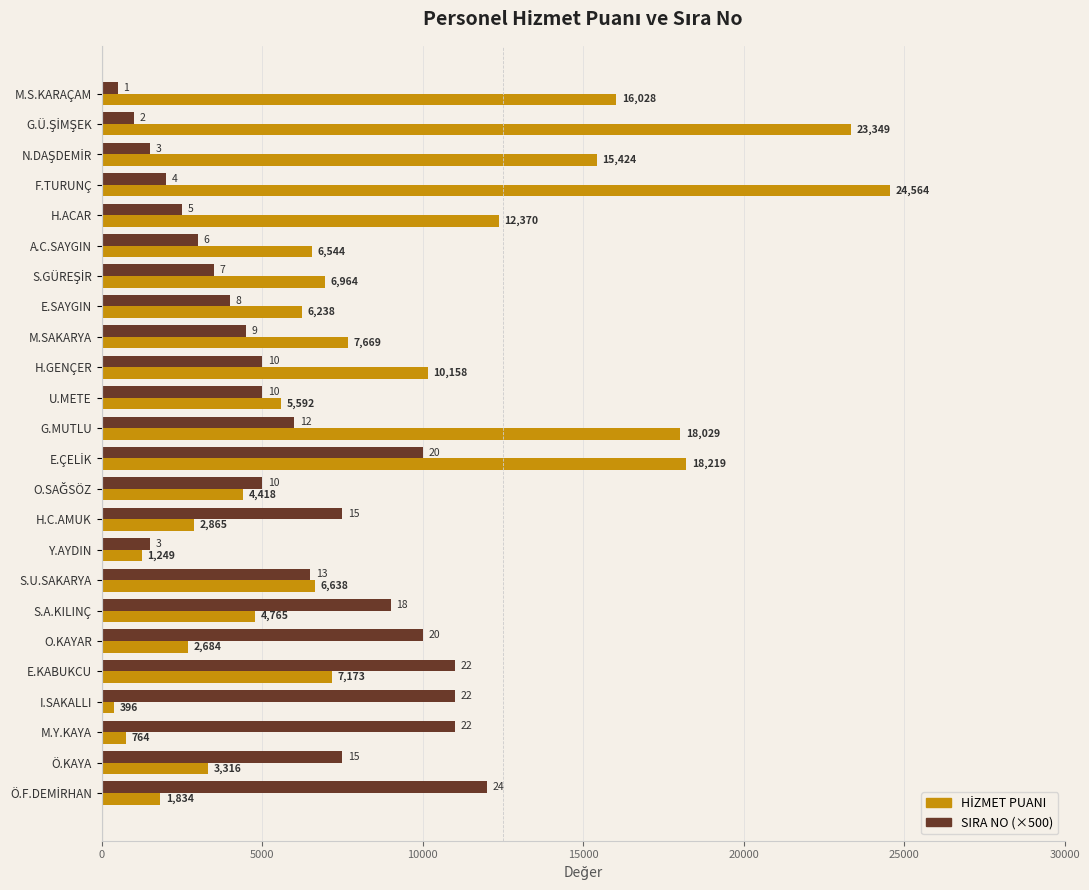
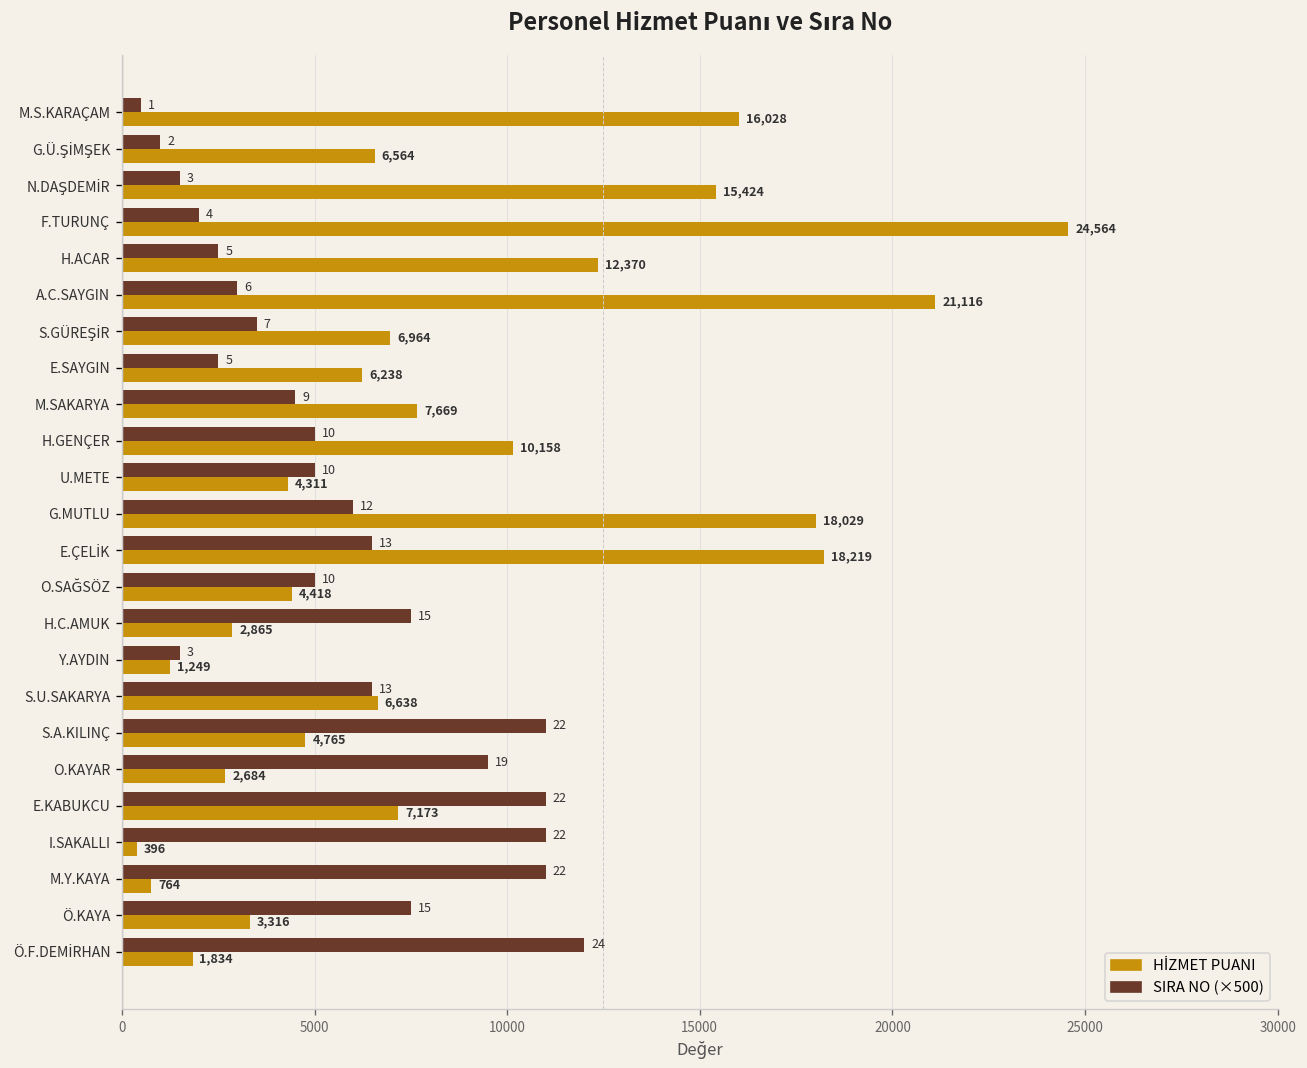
  {
    "HİZMET PUANI": {
      "M.S.KARAÇAM": "16,028",
-     "G.Ü.ŞİMŞEK": "23,349",
+     "G.Ü.ŞİMŞEK": "6,564",
      "N.DAŞDEMİR": "15,424",
      "F.TURUNÇ": "24,564",
      "H.ACAR": "12,370",
-     "A.C.SAYGIN": "6,544",
+     "A.C.SAYGIN": "21,116",
      "S.GÜREŞİR": "6,964",
      "E.SAYGIN": "6,238",
      "M.SAKARYA": "7,669",
      "H.GENÇER": "10,158",
-     "U.METE": "5,592",
+     "U.METE": "4,311",
      "G.MUTLU": "18,029",
      "E.ÇELİK": "18,219",
      "O.SAĞSÖZ": "4,418",
      "H.C.AMUK": "2,865",
      "Y.AYDIN": "1,249",
      "S.U.SAKARYA": "6,638",
      "S.A.KILINÇ": "4,765",
      "O.KAYAR": "2,684",
      "E.KABUKCU": "7,173",
      "I.SAKALLI": "396",
      "M.Y.KAYA": "764",
      "Ö.KAYA": "3,316",
      "Ö.F.DEMİRHAN": "1,834"
    },
    "SIRA NO (×500)": {
-     "E.SAYGIN": "8",
-     "E.ÇELİK": "20",
-     "S.A.KILINÇ": "18",
-     "O.KAYAR": "20"
+     "E.SAYGIN": "5",
+     "E.ÇELİK": "13",
+     "S.A.KILINÇ": "22",
+     "O.KAYAR": "19"
    }
  }
